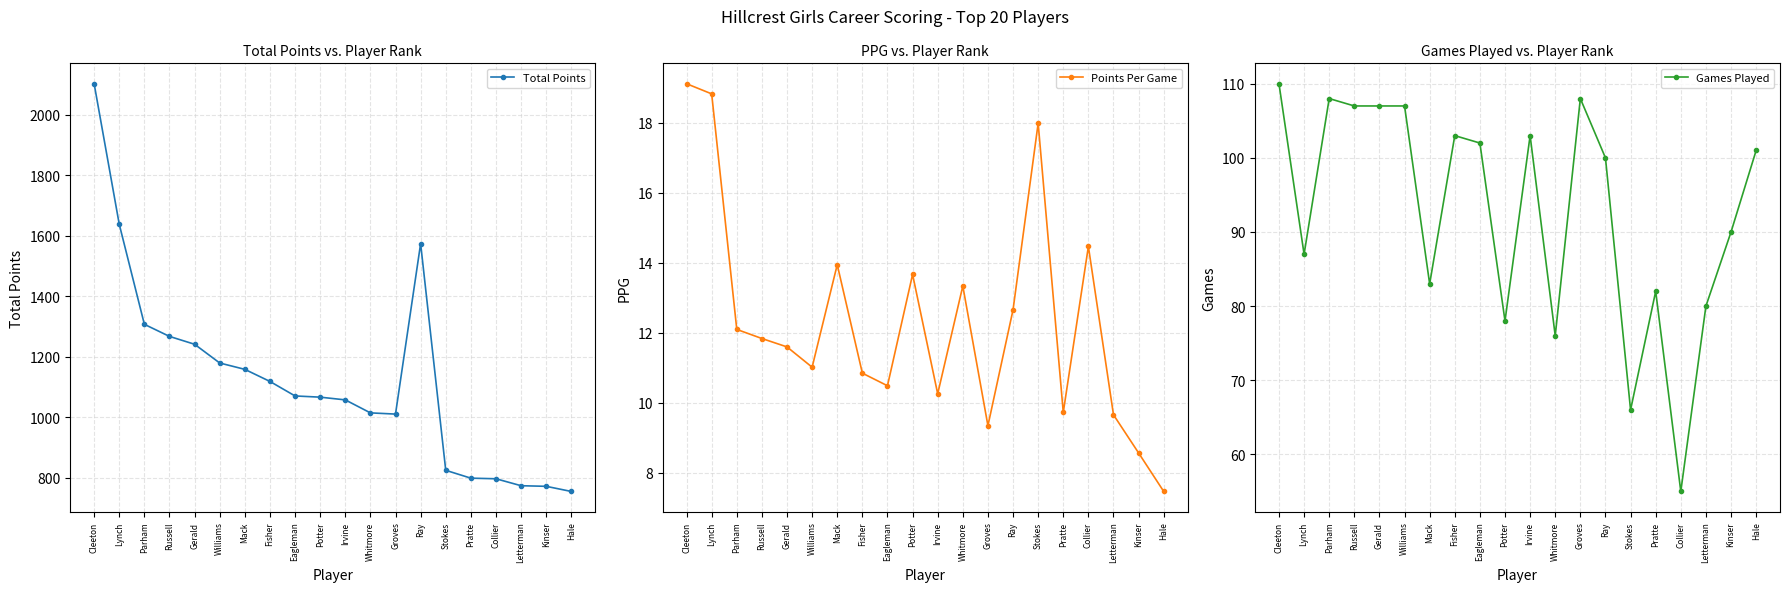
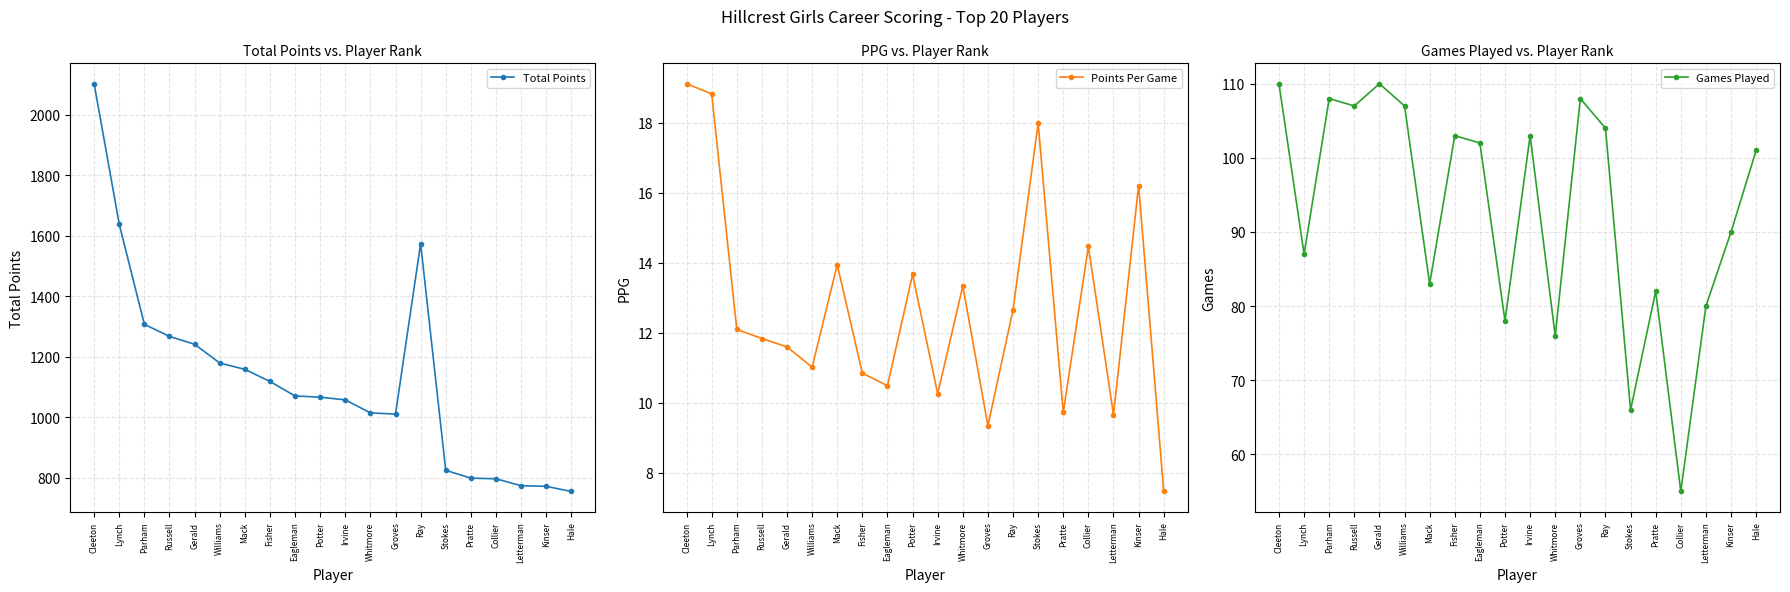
  {
    "Total Points vs. Player Rank": {
      "Cleeton": 2100,
      "Lynch": 1640,
      "Parham": 1310,
      "Russell": 1270,
      "Gerald": 1240,
      "Williams": 1180,
      "Mack": 1160,
      "Fisher": 1120,
      "Eagleman": 1070,
      "Potter": 1070,
      "Irvine": 1060,
      "Whitmore": 1010,
      "Groves": 1010,
      "Ray": 1570,
      "Stokes": 820,
      "Pratte": 800,
      "Collier": 800,
      "Letterman": 770,
      "Kinser": 770,
      "Hale": 750
    },
    "PPG vs. Player Rank": {
      "Cleeton": 19.1,
      "Lynch": 18.8,
      "Parham": 12.1,
      "Russell": 11.8,
      "Gerald": 11.6,
      "Williams": 11.0,
      "Mack": 14.0,
      "Fisher": 10.9,
      "Eagleman": 10.5,
      "Potter": 13.7,
      "Irvine": 10.3,
      "Whitmore": 13.3,
      "Groves": 9.4,
      "Ray": 12.7,
      "Stokes": 18.0,
      "Pratte": 9.7,
      "Collier": 14.5,
      "Letterman": 9.7,
-     "Kinser": 8.6,
+     "Kinser": 16.2,
      "Hale": 7.5
    },
    "Games Played vs. Player Rank": {
      "Cleeton": 110,
      "Lynch": 87,
      "Parham": 108,
      "Russell": 107,
-     "Gerald": 107,
+     "Gerald": 110,
      "Williams": 107,
      "Mack": 83,
      "Fisher": 103,
      "Eagleman": 102,
      "Potter": 78,
      "Irvine": 103,
      "Whitmore": 76,
      "Groves": 108,
-     "Ray": 100,
+     "Ray": 104,
      "Stokes": 66,
      "Pratte": 82,
      "Collier": 55,
      "Letterman": 80,
      "Kinser": 90,
      "Hale": 101
    }
  }
